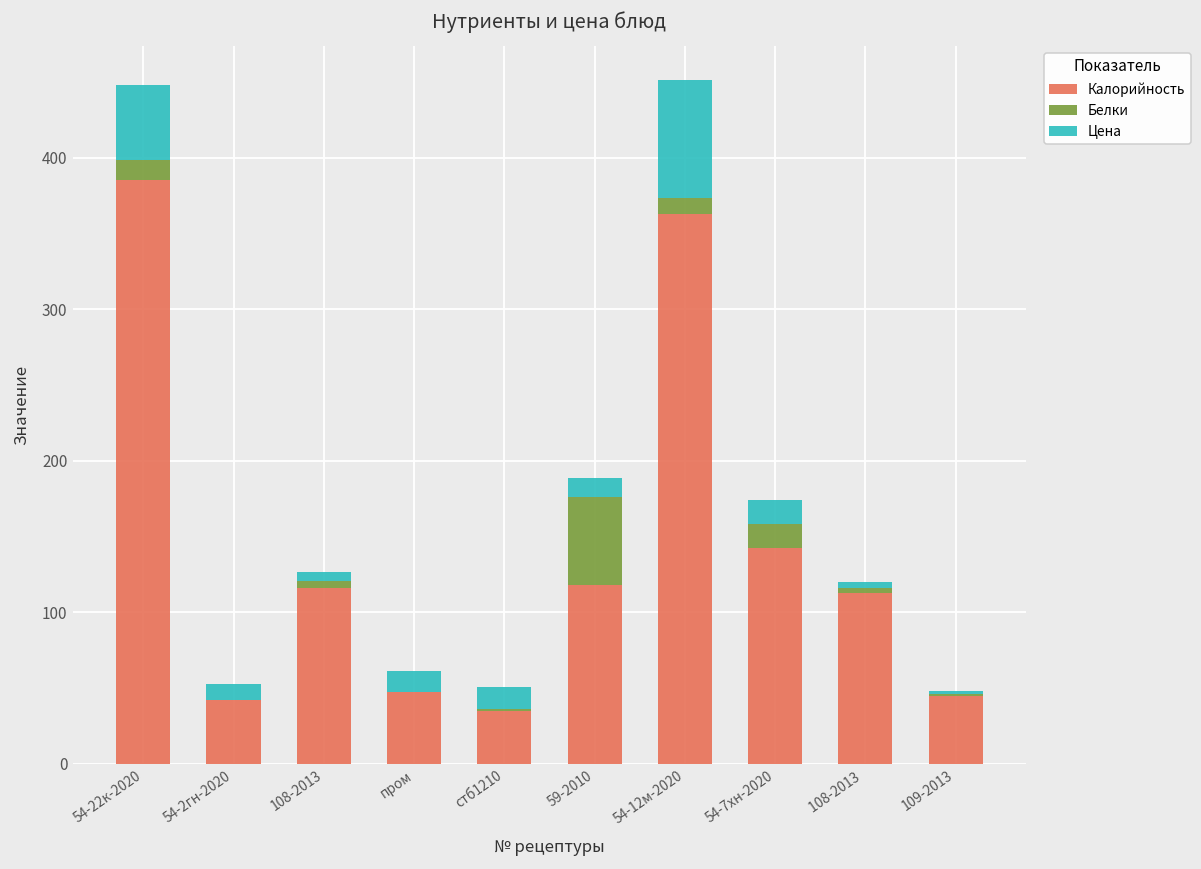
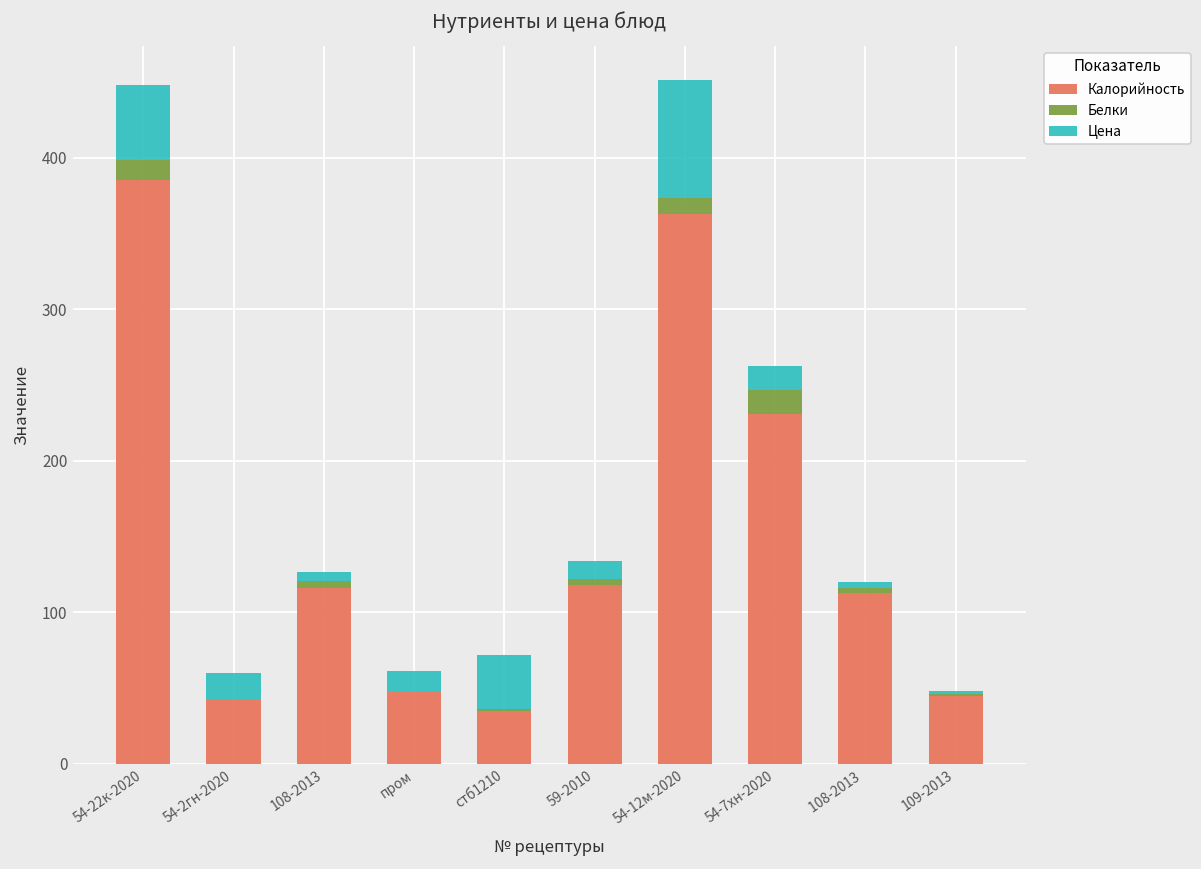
  {
    "Калорийность": {
      "54-22к-2020": 386,
      "54-2гн-2020": 42,
      "пром": 47,
      "стб1210": 35,
      "59-2010": 118,
      "54-12м-2020": 363,
-     "54-7хн-2020": 142,
+     "54-7хн-2020": 231,
      "109-2013": 45
    },
    "Белки": {
      "54-22к-2020": 13,
      "пром": 0,
-     "59-2010": 59,
+     "59-2010": 4,
      "54-12м-2020": 10,
      "54-7хн-2020": 16
    },
    "Цена": {
      "54-22к-2020": 50,
-     "54-2гн-2020": 10,
+     "54-2гн-2020": 18,
      "пром": 14,
-     "стб1210": 15,
+     "стб1210": 36,
      "59-2010": 12,
      "54-12м-2020": 78,
      "54-7хн-2020": 16,
      "109-2013": 2
    }
  }
